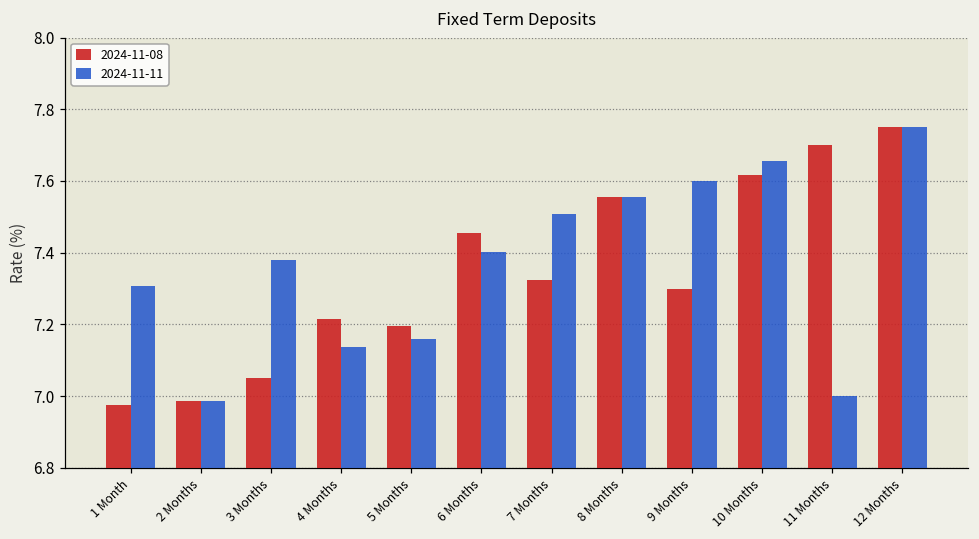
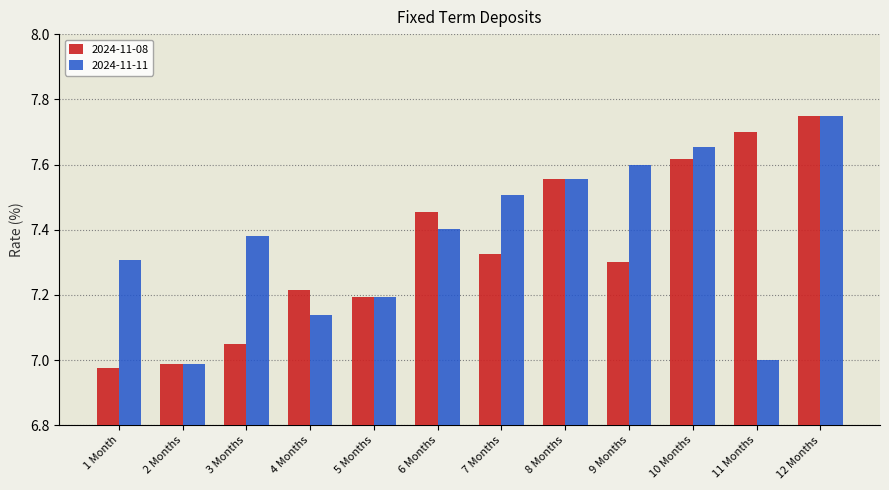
  {
    "2024-11-08": {
      "1 Month": 6.98,
      "2 Months": 6.99,
      "3 Months": 7.05,
      "4 Months": 7.22,
      "5 Months": 7.20,
      "6 Months": 7.46,
      "7 Months": 7.33,
      "8 Months": 7.56,
      "9 Months": 7.30,
      "10 Months": 7.62,
      "11 Months": 7.70,
      "12 Months": 7.75
    },
    "2024-11-11": {
      "1 Month": 7.31,
      "2 Months": 6.99,
      "3 Months": 7.38,
      "4 Months": 7.14,
-     "5 Months": 7.16,
+     "5 Months": 7.20,
      "6 Months": 7.40,
      "7 Months": 7.51,
      "8 Months": 7.56,
      "9 Months": 7.60,
      "10 Months": 7.66,
      "11 Months": 7.00,
      "12 Months": 7.75
    }
  }
